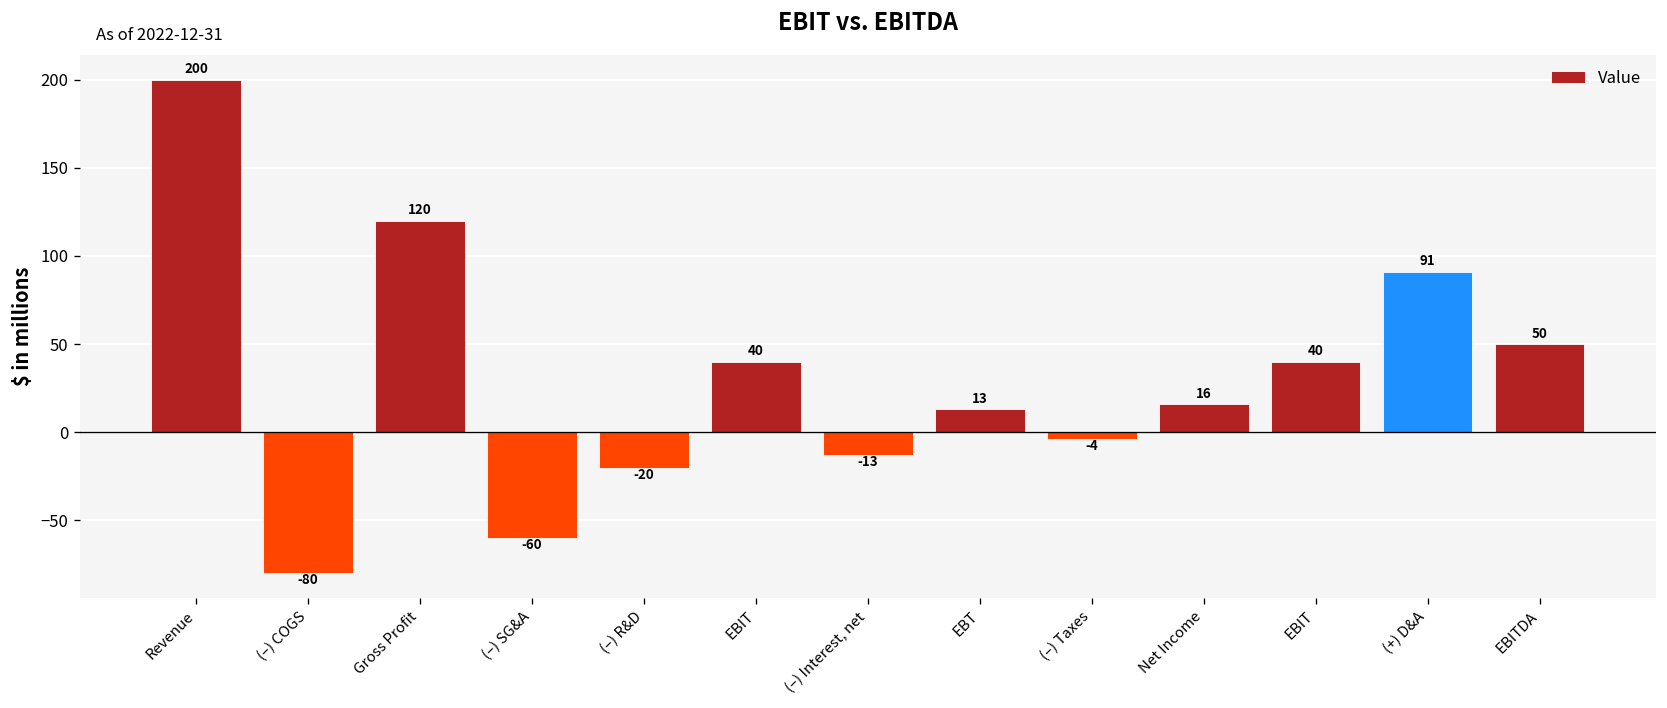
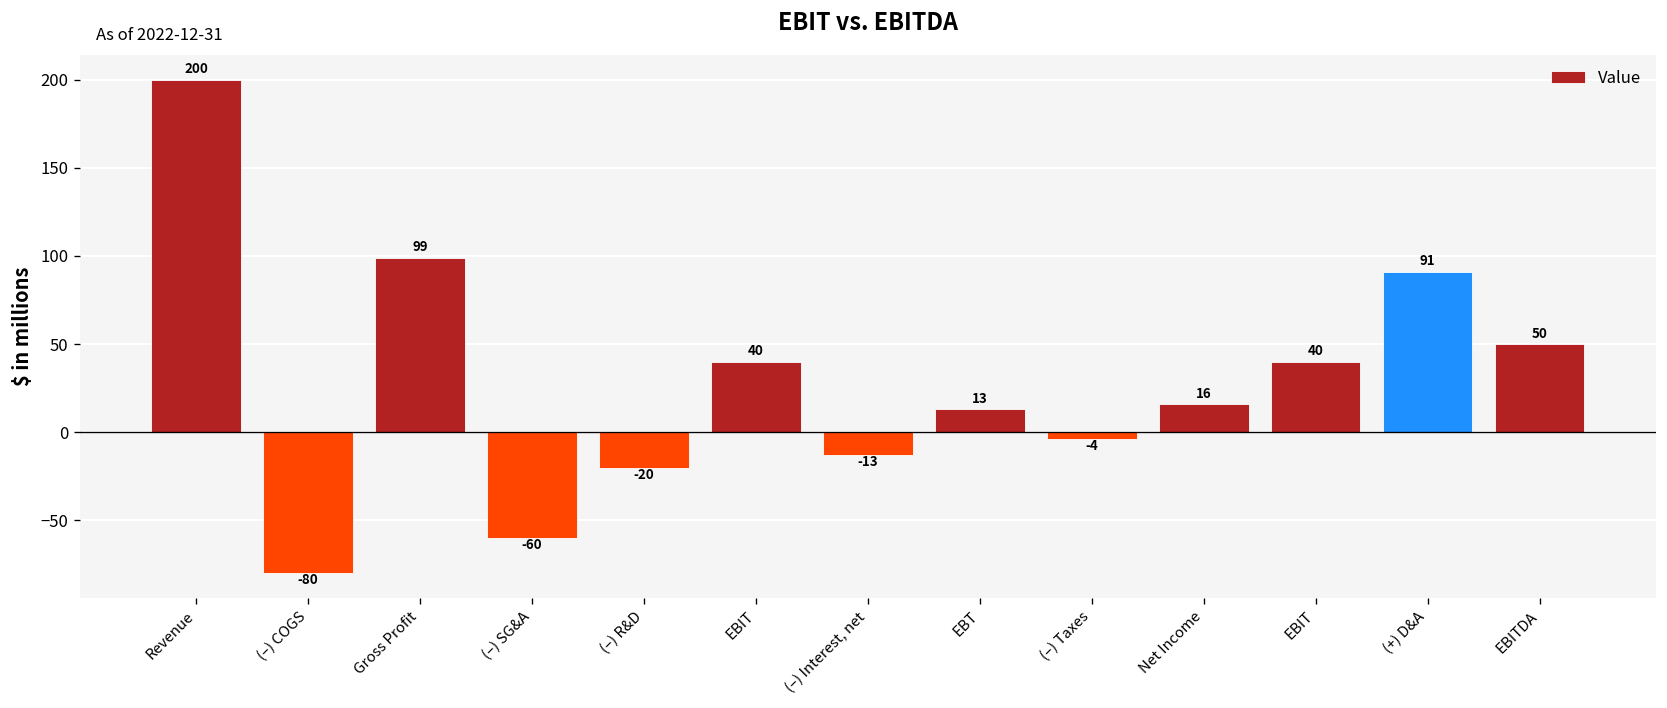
  {
    "Revenue": 200,
    "(–) COGS": -80,
-   "Gross Profit": 120,
+   "Gross Profit": 99,
    "(–) SG&A": -60,
    "(–) R&D": -20,
    "(–) Interest, net": -13,
    "EBT": 13,
    "(–) Taxes": -4,
    "Net Income": 16,
    "(+) D&A": 91,
    "EBITDA": 50
  }
